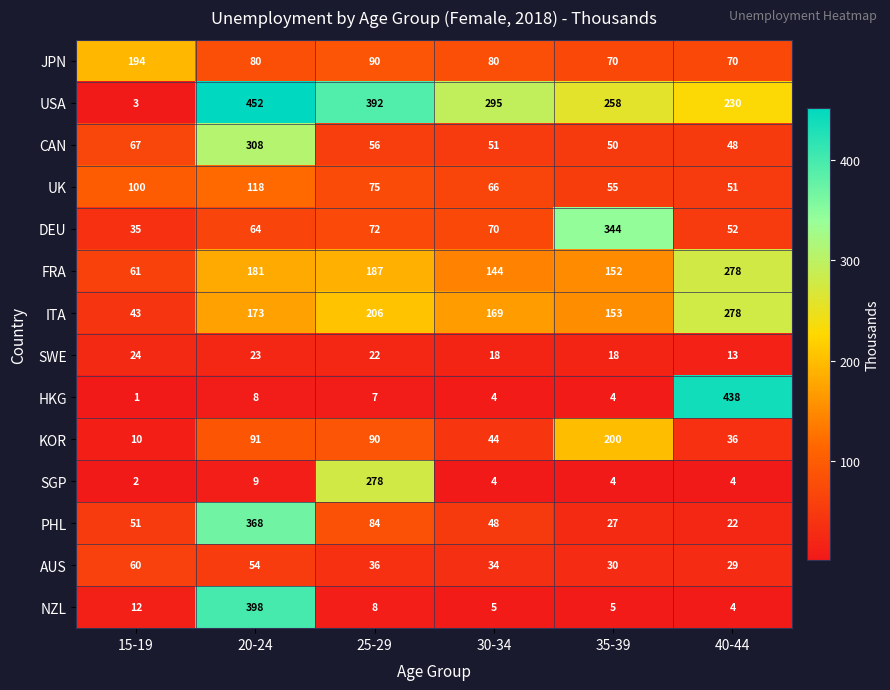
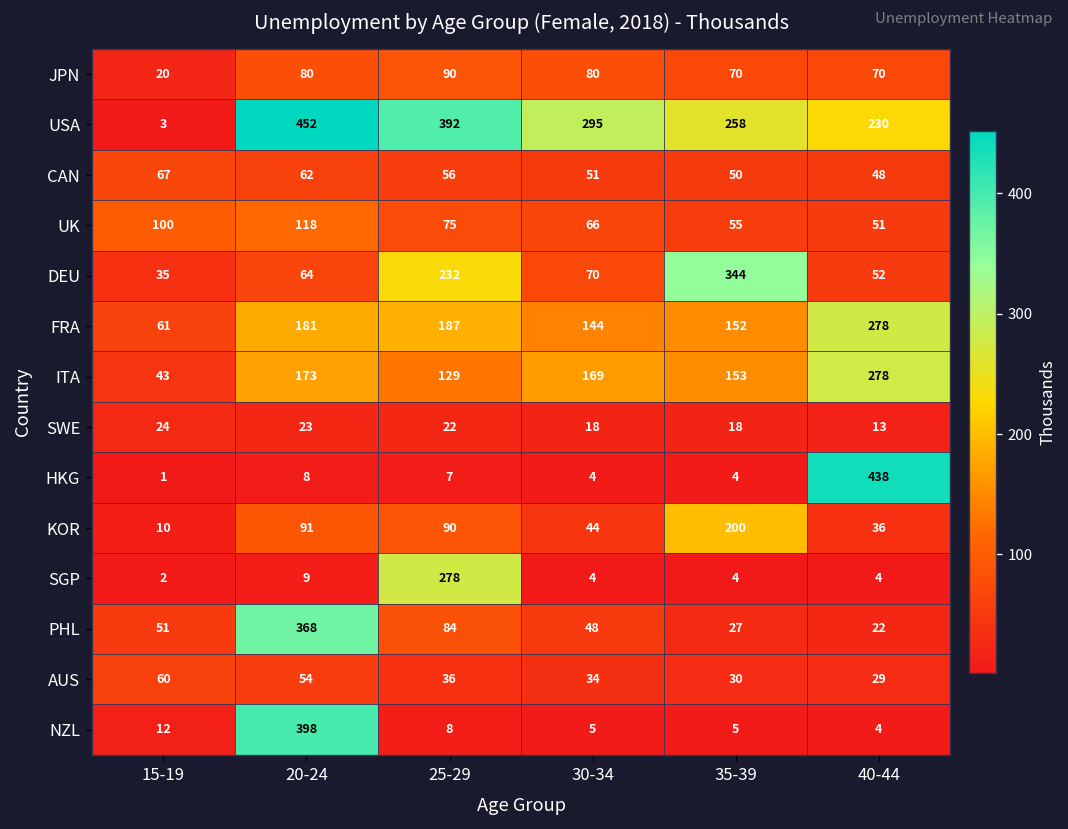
  {
    "JPN": {
-     "15-19": 194,
+     "15-19": 20,
      "20-24": 80,
      "25-29": 90,
      "30-34": 80,
      "35-39": 70,
      "40-44": 70
    },
    "USA": {
      "15-19": 3,
      "20-24": 452,
      "25-29": 392,
      "30-34": 295,
      "35-39": 258,
      "40-44": 230
    },
    "CAN": {
      "15-19": 67,
-     "20-24": 308,
+     "20-24": 62,
      "25-29": 56,
      "30-34": 51,
      "35-39": 50,
      "40-44": 48
    },
    "UK": {
      "15-19": 100,
      "20-24": 118,
      "25-29": 75,
      "30-34": 66,
      "35-39": 55,
      "40-44": 51
    },
    "DEU": {
      "15-19": 35,
      "20-24": 64,
-     "25-29": 72,
+     "25-29": 232,
      "30-34": 70,
      "35-39": 344,
      "40-44": 52
    },
    "FRA": {
      "15-19": 61,
      "20-24": 181,
      "25-29": 187,
      "30-34": 144,
      "35-39": 152,
      "40-44": 278
    },
    "ITA": {
      "15-19": 43,
      "20-24": 173,
-     "25-29": 206,
+     "25-29": 129,
      "30-34": 169,
      "35-39": 153,
      "40-44": 278
    },
    "SWE": {
      "15-19": 24,
      "20-24": 23,
      "25-29": 22,
      "30-34": 18,
      "35-39": 18,
      "40-44": 13
    },
    "HKG": {
      "15-19": 1,
      "20-24": 8,
      "25-29": 7,
      "30-34": 4,
      "35-39": 4,
      "40-44": 438
    },
    "KOR": {
      "15-19": 10,
      "20-24": 91,
      "25-29": 90,
      "30-34": 44,
      "35-39": 200,
      "40-44": 36
    },
    "SGP": {
      "15-19": 2,
      "20-24": 9,
      "25-29": 278,
      "30-34": 4,
      "35-39": 4,
      "40-44": 4
    },
    "PHL": {
      "15-19": 51,
      "20-24": 368,
      "25-29": 84,
      "30-34": 48,
      "35-39": 27,
      "40-44": 22
    },
    "AUS": {
      "15-19": 60,
      "20-24": 54,
      "25-29": 36,
      "30-34": 34,
      "35-39": 30,
      "40-44": 29
    },
    "NZL": {
      "15-19": 12,
      "20-24": 398,
      "25-29": 8,
      "30-34": 5,
      "35-39": 5,
      "40-44": 4
    }
  }
